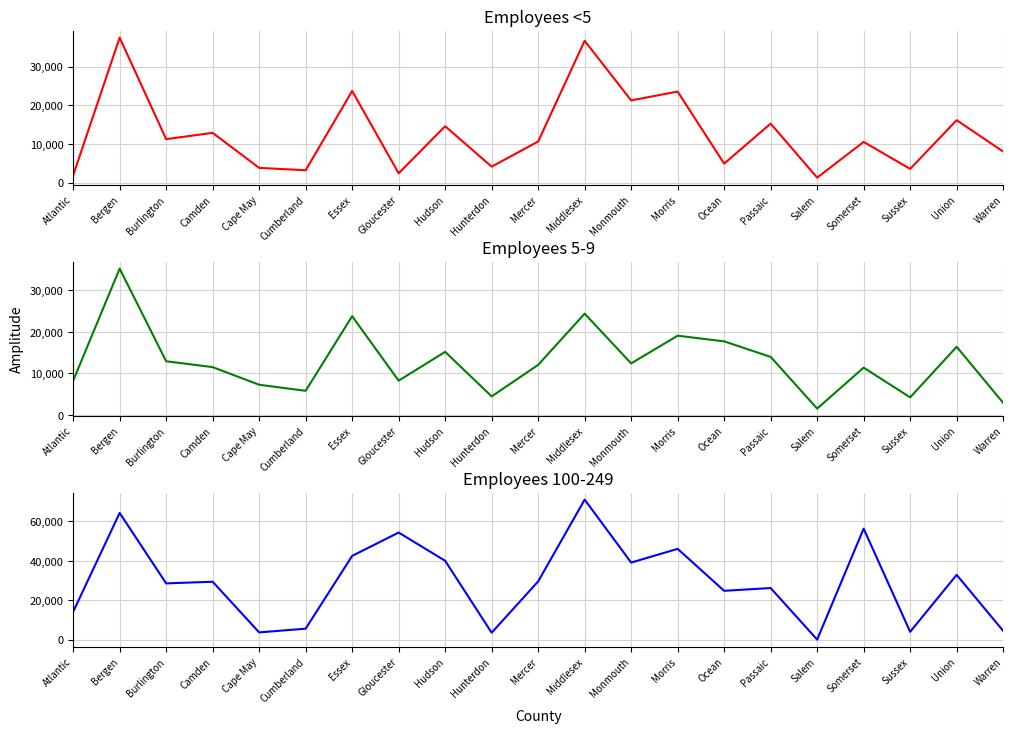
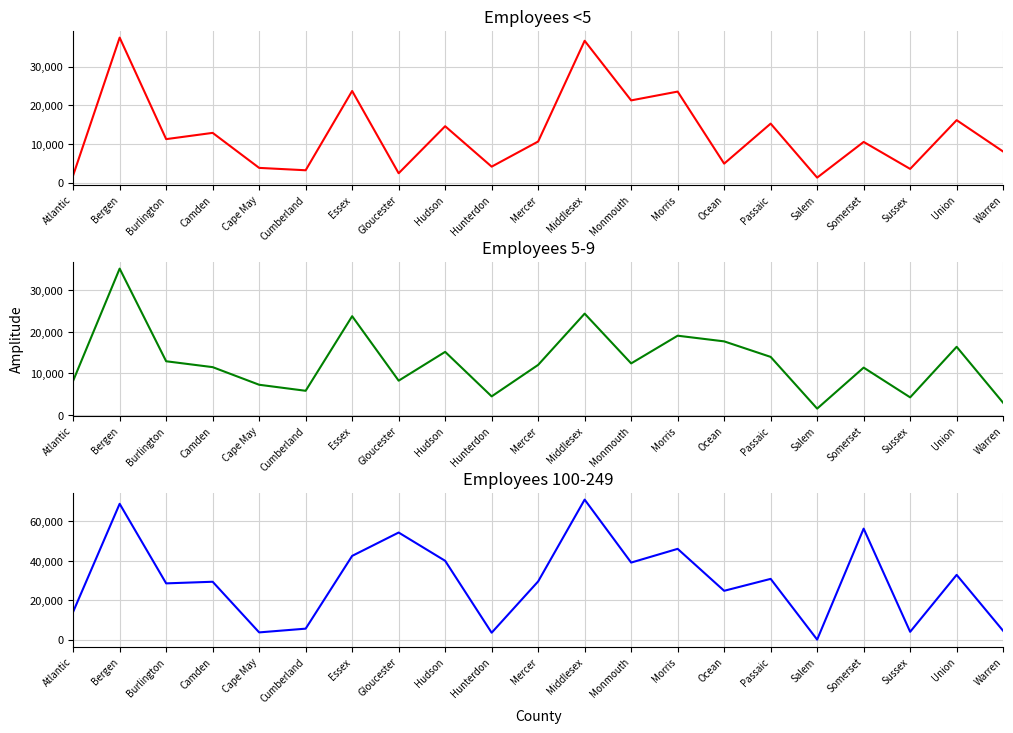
  {
    "Employees <5": {
      "Atlantic": "2,000",
      "Bergen": "38,000",
      "Burlington": "11,000",
      "Camden": "13,000",
      "Cape May": "4,000",
      "Cumberland": "3,000",
      "Essex": "24,000",
      "Gloucester": "2,000",
      "Hudson": "15,000",
      "Hunterdon": "4,000",
      "Mercer": "11,000",
      "Middlesex": "37,000",
      "Monmouth": "21,000",
      "Morris": "24,000",
      "Ocean": "5,000",
      "Passaic": "15,000",
      "Salem": "1,000",
      "Somerset": "11,000",
      "Sussex": "4,000",
      "Union": "16,000",
      "Warren": "8,000"
    },
    "Employees 5-9": {
      "Atlantic": "8,000",
      "Bergen": "35,000",
      "Burlington": "13,000",
      "Camden": "12,000",
      "Cape May": "7,000",
      "Cumberland": "6,000",
      "Essex": "24,000",
      "Gloucester": "8,000",
      "Hudson": "15,000",
      "Hunterdon": "4,000",
      "Mercer": "12,000",
      "Middlesex": "24,000",
      "Monmouth": "12,000",
      "Morris": "19,000",
      "Ocean": "18,000",
      "Passaic": "14,000",
      "Salem": "2,000",
      "Somerset": "11,000",
      "Sussex": "4,000",
      "Union": "16,000",
      "Warren": "3,000"
    },
    "Employees 100-249": {
      "Atlantic": "14,000",
-     "Bergen": "64,000",
+     "Bergen": "69,000",
      "Burlington": "29,000",
      "Camden": "29,000",
      "Cape May": "4,000",
      "Cumberland": "6,000",
      "Essex": "42,000",
      "Gloucester": "54,000",
      "Hudson": "40,000",
      "Hunterdon": "3,000",
      "Mercer": "30,000",
      "Middlesex": "71,000",
      "Monmouth": "39,000",
      "Morris": "46,000",
      "Ocean": "25,000",
-     "Passaic": "26,000",
+     "Passaic": "31,000",
      "Salem": "0",
      "Somerset": "56,000",
      "Sussex": "4,000",
      "Union": "33,000",
      "Warren": "4,000"
    }
  }
